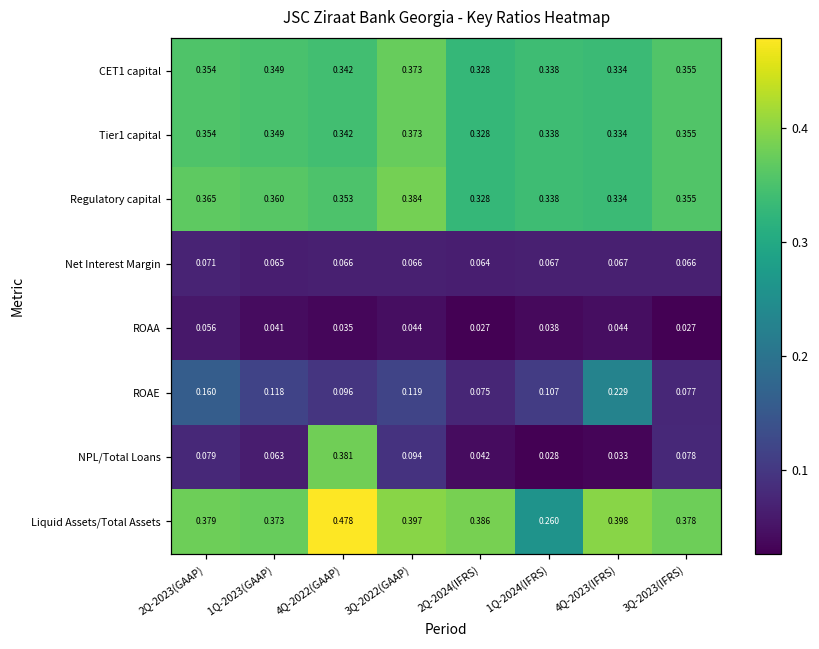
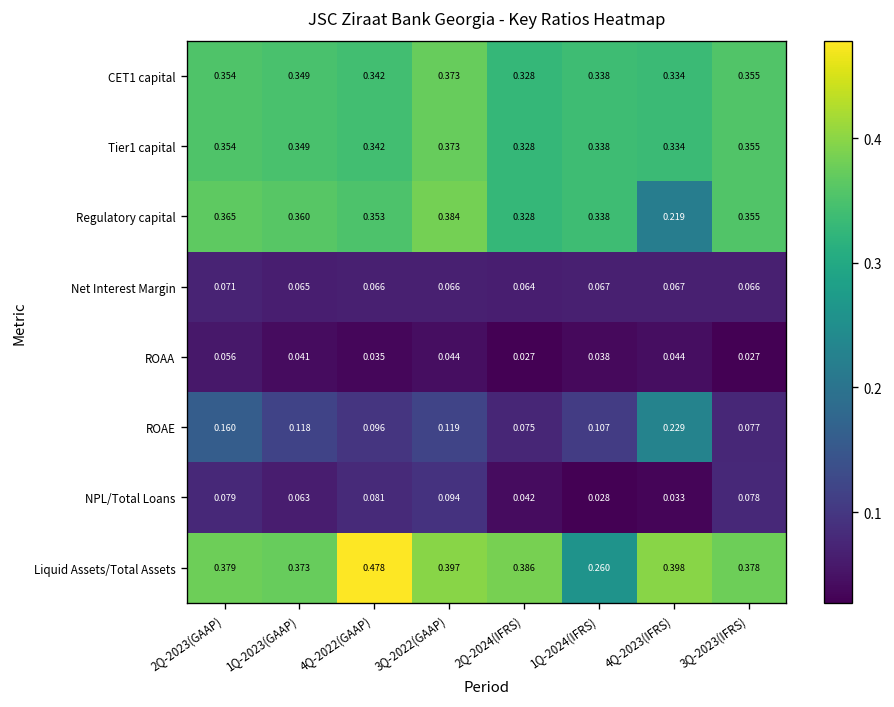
  {
    "CET1 capital": {
      "2Q-2023(GAAP)": 0.354,
      "1Q-2023(GAAP)": 0.349,
      "4Q-2022(GAAP)": 0.342,
      "3Q-2022(GAAP)": 0.373,
      "2Q-2024(IFRS)": 0.328,
      "1Q-2024(IFRS)": 0.338,
      "4Q-2023(IFRS)": 0.334,
      "3Q-2023(IFRS)": 0.355
    },
    "Tier1 capital": {
      "2Q-2023(GAAP)": 0.354,
      "1Q-2023(GAAP)": 0.349,
      "4Q-2022(GAAP)": 0.342,
      "3Q-2022(GAAP)": 0.373,
      "2Q-2024(IFRS)": 0.328,
      "1Q-2024(IFRS)": 0.338,
      "4Q-2023(IFRS)": 0.334,
      "3Q-2023(IFRS)": 0.355
    },
    "Regulatory capital": {
      "2Q-2023(GAAP)": 0.365,
      "1Q-2023(GAAP)": 0.360,
      "4Q-2022(GAAP)": 0.353,
      "3Q-2022(GAAP)": 0.384,
      "2Q-2024(IFRS)": 0.328,
      "1Q-2024(IFRS)": 0.338,
-     "4Q-2023(IFRS)": 0.334,
+     "4Q-2023(IFRS)": 0.219,
      "3Q-2023(IFRS)": 0.355
    },
    "Net Interest Margin": {
      "2Q-2023(GAAP)": 0.071,
      "1Q-2023(GAAP)": 0.065,
      "4Q-2022(GAAP)": 0.066,
      "3Q-2022(GAAP)": 0.066,
      "2Q-2024(IFRS)": 0.064,
      "1Q-2024(IFRS)": 0.067,
      "4Q-2023(IFRS)": 0.067,
      "3Q-2023(IFRS)": 0.066
    },
    "ROAA": {
      "2Q-2023(GAAP)": 0.056,
      "1Q-2023(GAAP)": 0.041,
      "4Q-2022(GAAP)": 0.035,
      "3Q-2022(GAAP)": 0.044,
      "2Q-2024(IFRS)": 0.027,
      "1Q-2024(IFRS)": 0.038,
      "4Q-2023(IFRS)": 0.044,
      "3Q-2023(IFRS)": 0.027
    },
    "ROAE": {
      "2Q-2023(GAAP)": 0.160,
      "1Q-2023(GAAP)": 0.118,
      "4Q-2022(GAAP)": 0.096,
      "3Q-2022(GAAP)": 0.119,
      "2Q-2024(IFRS)": 0.075,
      "1Q-2024(IFRS)": 0.107,
      "4Q-2023(IFRS)": 0.229,
      "3Q-2023(IFRS)": 0.077
    },
    "NPL/Total Loans": {
      "2Q-2023(GAAP)": 0.079,
      "1Q-2023(GAAP)": 0.063,
-     "4Q-2022(GAAP)": 0.381,
+     "4Q-2022(GAAP)": 0.081,
      "3Q-2022(GAAP)": 0.094,
      "2Q-2024(IFRS)": 0.042,
      "1Q-2024(IFRS)": 0.028,
      "4Q-2023(IFRS)": 0.033,
      "3Q-2023(IFRS)": 0.078
    },
    "Liquid Assets/Total Assets": {
      "2Q-2023(GAAP)": 0.379,
      "1Q-2023(GAAP)": 0.373,
      "4Q-2022(GAAP)": 0.478,
      "3Q-2022(GAAP)": 0.397,
      "2Q-2024(IFRS)": 0.386,
      "1Q-2024(IFRS)": 0.260,
      "4Q-2023(IFRS)": 0.398,
      "3Q-2023(IFRS)": 0.378
    }
  }
